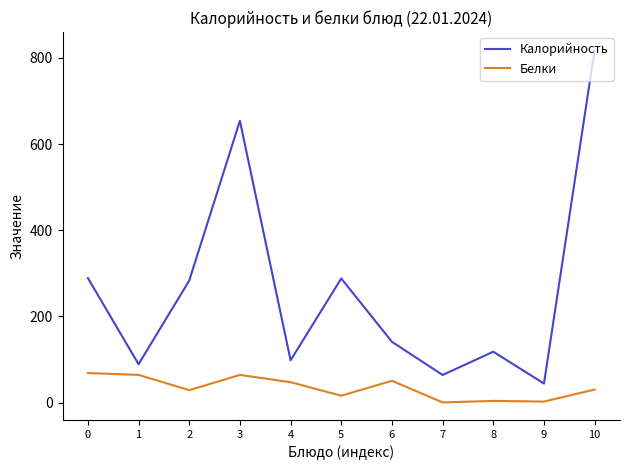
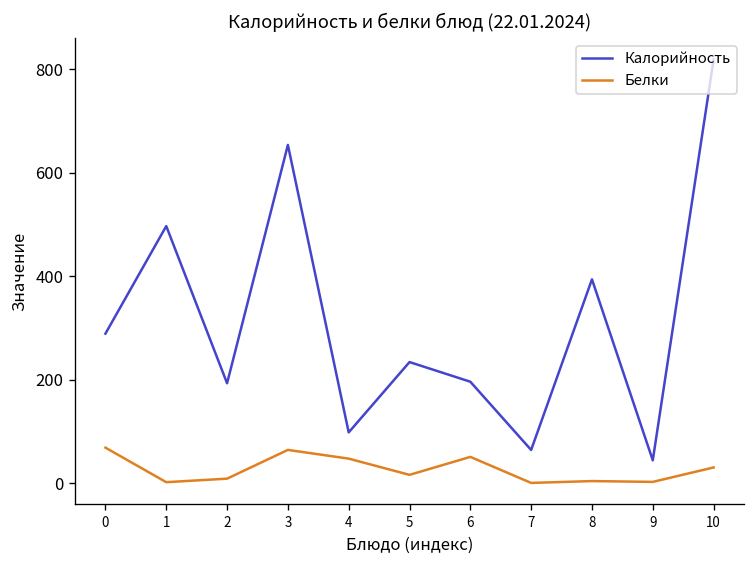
  {
    "Калорийность": {
      "0": 290,
-     "1": 90,
-     "2": 280,
+     "1": 500,
+     "2": 190,
      "3": 650,
      "4": 100,
-     "5": 290,
-     "6": 140,
+     "5": 230,
+     "6": 200,
      "7": 60,
-     "8": 120,
+     "8": 390,
      "9": 40
    },
    "Белки": {
      "0": 70,
-     "1": 60,
-     "2": 30,
+     "1": 0,
+     "2": 10,
      "3": 60,
      "4": 50,
      "5": 20,
      "6": 50,
      "7": 0,
      "8": 0,
      "9": 0,
      "10": 30
    }
  }
